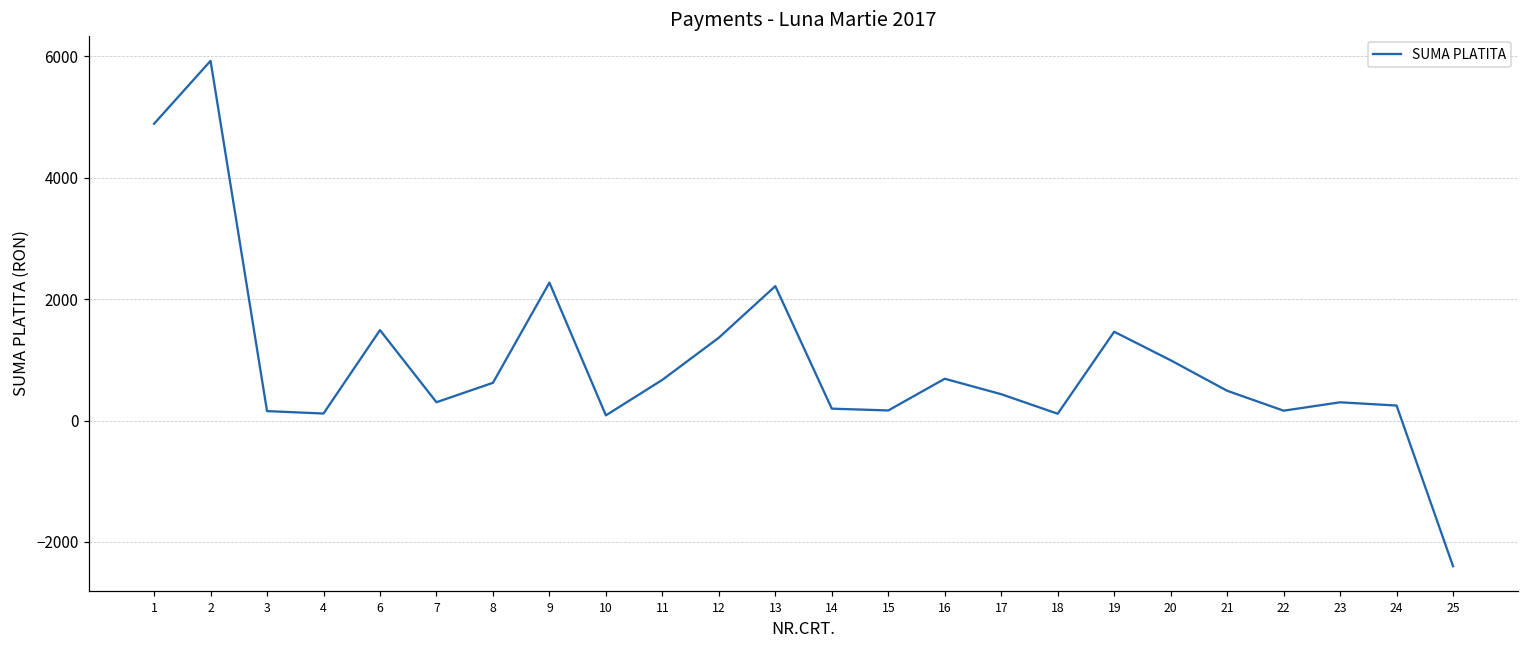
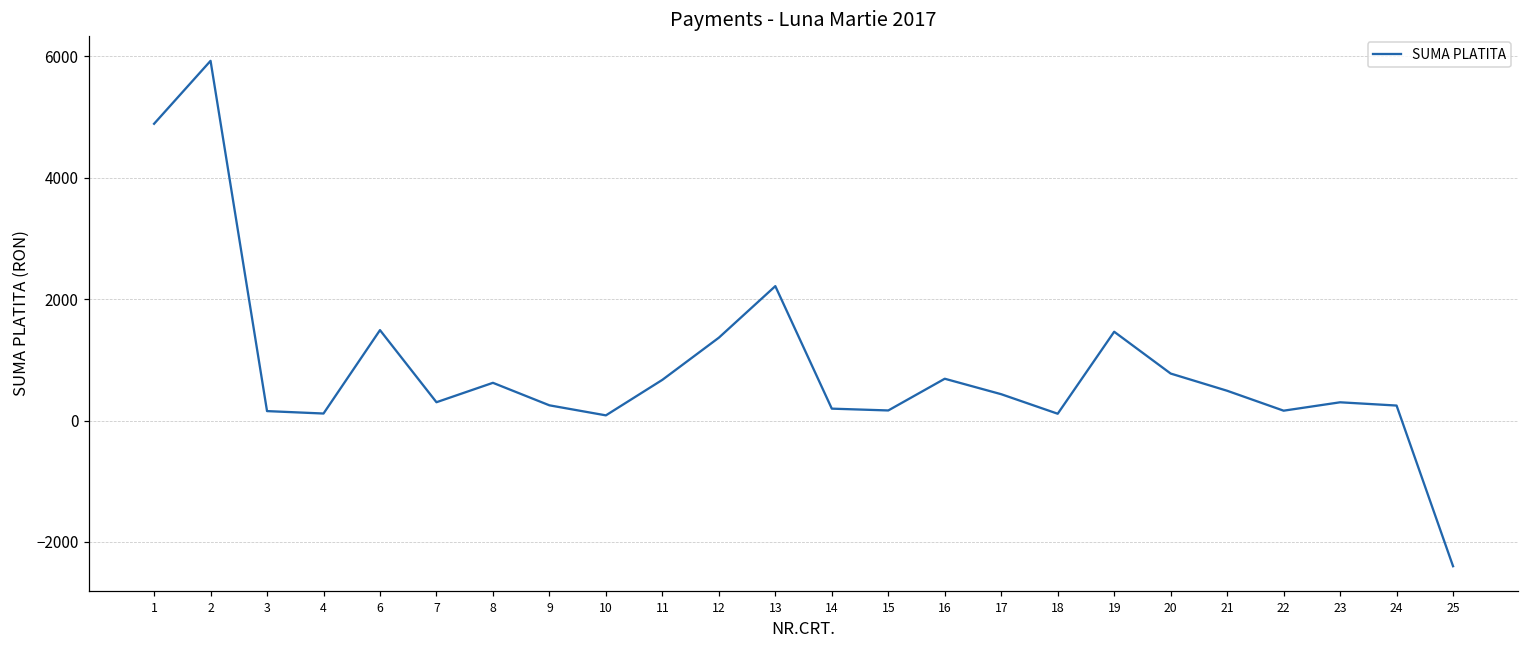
  {
    "1": 4900,
    "2": 5900,
    "3": 200,
    "4": 100,
    "6": 1500,
    "7": 300,
    "8": 600,
-   "9": 2300,
+   "9": 300,
    "10": 100,
    "11": 700,
    "12": 1400,
    "13": 2200,
    "14": 200,
    "15": 200,
    "16": 700,
    "17": 400,
    "18": 100,
    "19": 1500,
-   "20": 1000,
+   "20": 800,
    "21": 500,
    "22": 200,
    "23": 300,
    "24": 200,
    "25": -2400
  }
